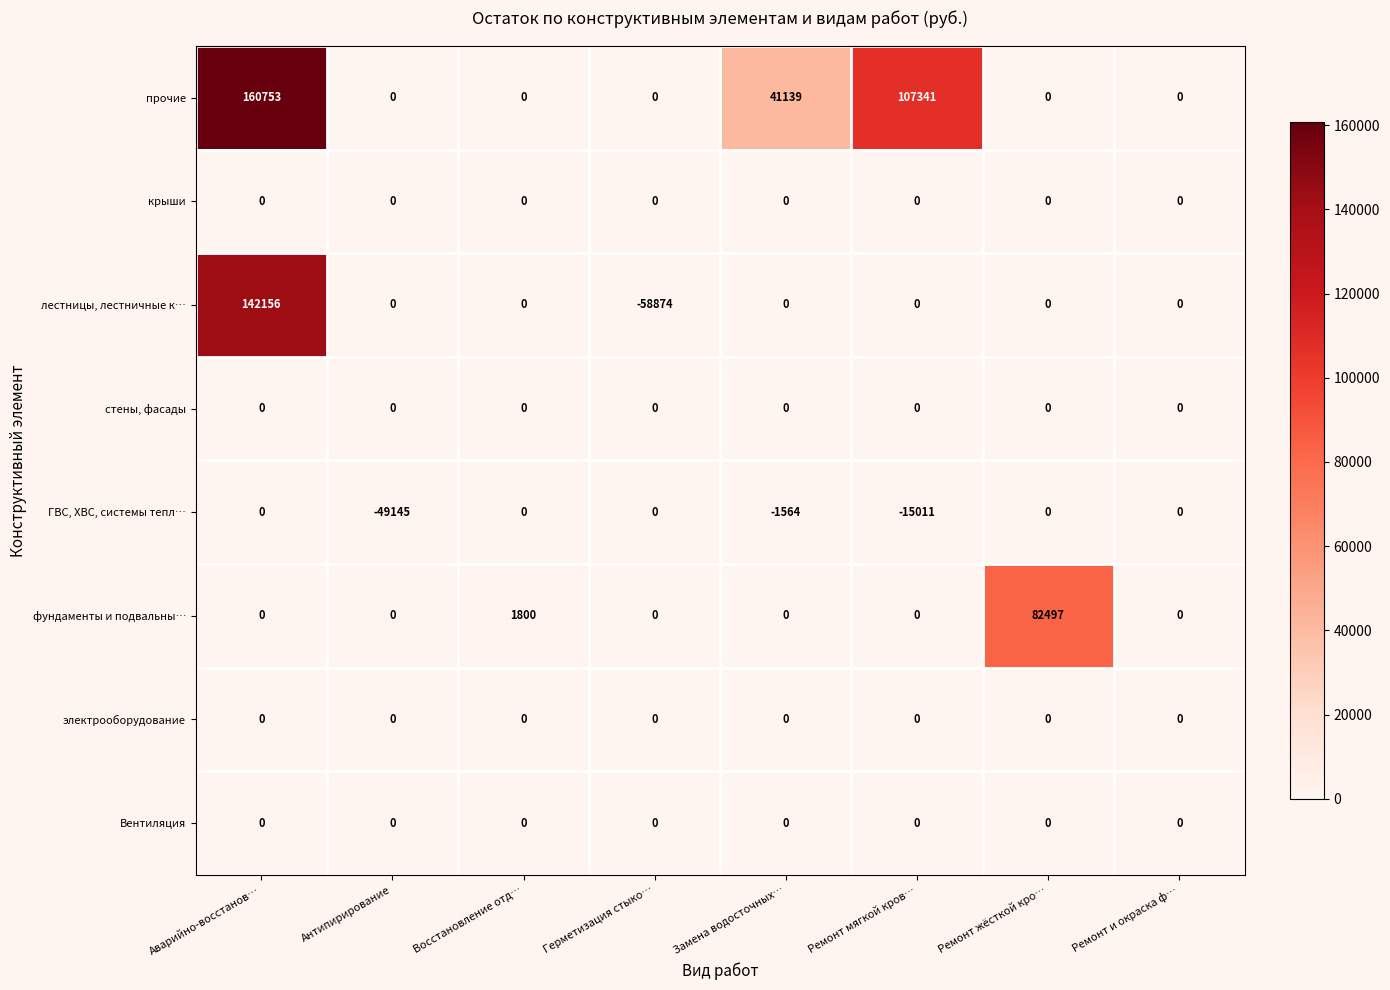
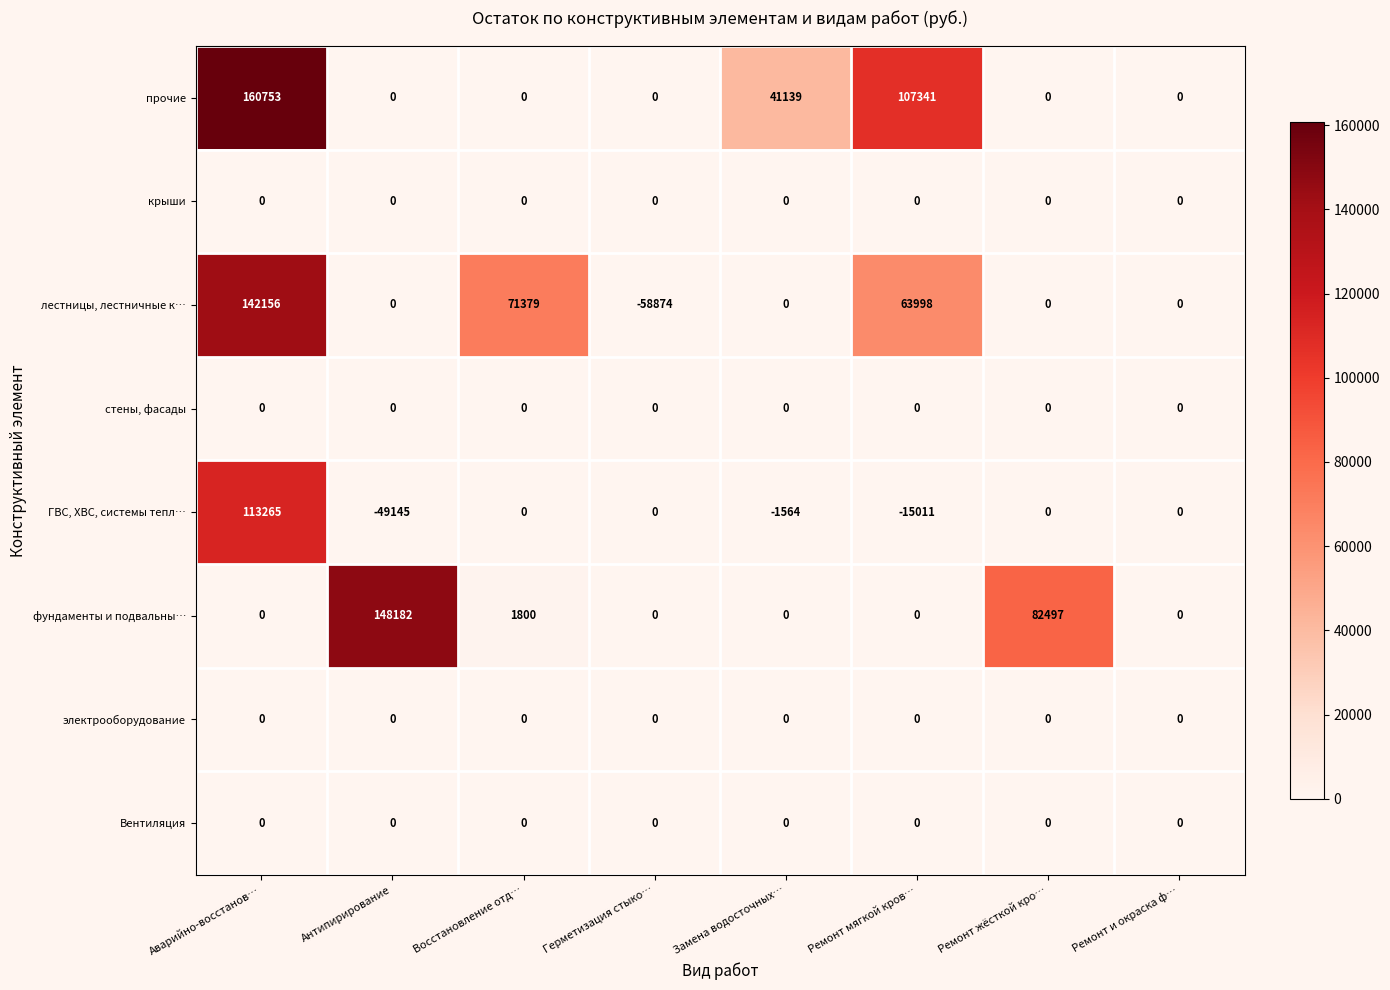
  {
    "прочие": {
      "Аварийно-восстанов…": 160753,
      "Антипирирование": 0,
      "Восстановление отд…": 0,
      "Герметизация стыко…": 0,
      "Замена водосточных…": 41139,
      "Ремонт мягкой кров…": 107341,
      "Ремонт жёсткой кро…": 0,
      "Ремонт и окраска ф…": 0
    },
    "крыши": {
      "Аварийно-восстанов…": 0,
      "Антипирирование": 0,
      "Восстановление отд…": 0,
      "Герметизация стыко…": 0,
      "Замена водосточных…": 0,
      "Ремонт мягкой кров…": 0,
      "Ремонт жёсткой кро…": 0,
      "Ремонт и окраска ф…": 0
    },
    "лестницы, лестничные к…": {
      "Аварийно-восстанов…": 142156,
      "Антипирирование": 0,
-     "Восстановление отд…": 0,
+     "Восстановление отд…": 71379,
      "Герметизация стыко…": -58874,
      "Замена водосточных…": 0,
-     "Ремонт мягкой кров…": 0,
+     "Ремонт мягкой кров…": 63998,
      "Ремонт жёсткой кро…": 0,
      "Ремонт и окраска ф…": 0
    },
    "стены, фасады": {
      "Аварийно-восстанов…": 0,
      "Антипирирование": 0,
      "Восстановление отд…": 0,
      "Герметизация стыко…": 0,
      "Замена водосточных…": 0,
      "Ремонт мягкой кров…": 0,
      "Ремонт жёсткой кро…": 0,
      "Ремонт и окраска ф…": 0
    },
    "ГВС, ХВС, системы тепл…": {
-     "Аварийно-восстанов…": 0,
+     "Аварийно-восстанов…": 113265,
      "Антипирирование": -49145,
      "Восстановление отд…": 0,
      "Герметизация стыко…": 0,
      "Замена водосточных…": -1564,
      "Ремонт мягкой кров…": -15011,
      "Ремонт жёсткой кро…": 0,
      "Ремонт и окраска ф…": 0
    },
    "фундаменты и подвальны…": {
      "Аварийно-восстанов…": 0,
-     "Антипирирование": 0,
+     "Антипирирование": 148182,
      "Восстановление отд…": 1800,
      "Герметизация стыко…": 0,
      "Замена водосточных…": 0,
      "Ремонт мягкой кров…": 0,
      "Ремонт жёсткой кро…": 82497,
      "Ремонт и окраска ф…": 0
    },
    "электрооборудование": {
      "Аварийно-восстанов…": 0,
      "Антипирирование": 0,
      "Восстановление отд…": 0,
      "Герметизация стыко…": 0,
      "Замена водосточных…": 0,
      "Ремонт мягкой кров…": 0,
      "Ремонт жёсткой кро…": 0,
      "Ремонт и окраска ф…": 0
    },
    "Вентиляция": {
      "Аварийно-восстанов…": 0,
      "Антипирирование": 0,
      "Восстановление отд…": 0,
      "Герметизация стыко…": 0,
      "Замена водосточных…": 0,
      "Ремонт мягкой кров…": 0,
      "Ремонт жёсткой кро…": 0,
      "Ремонт и окраска ф…": 0
    }
  }
